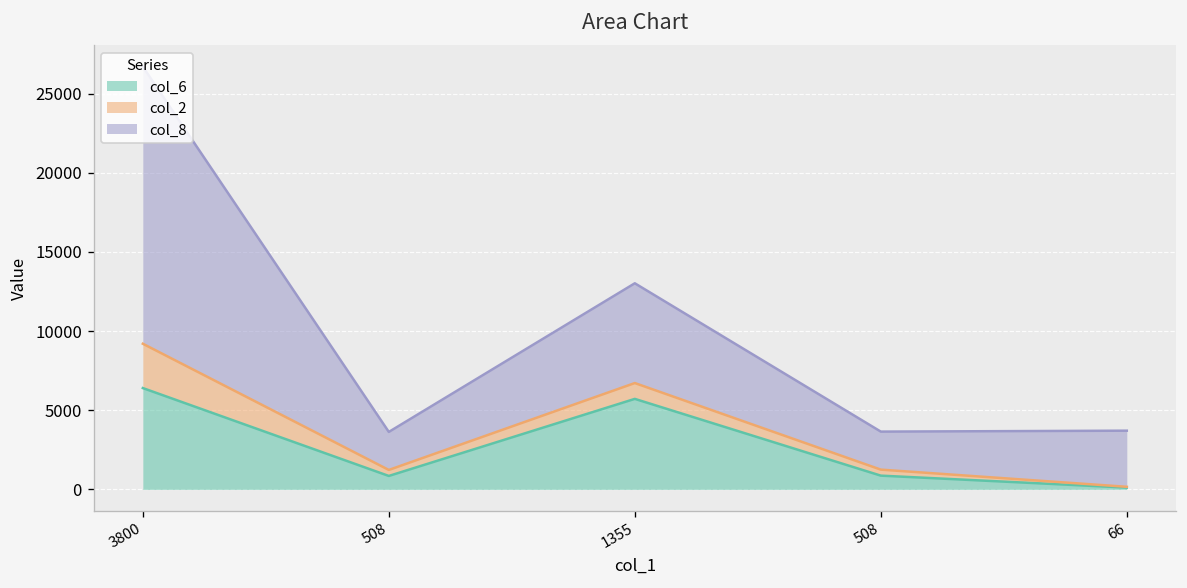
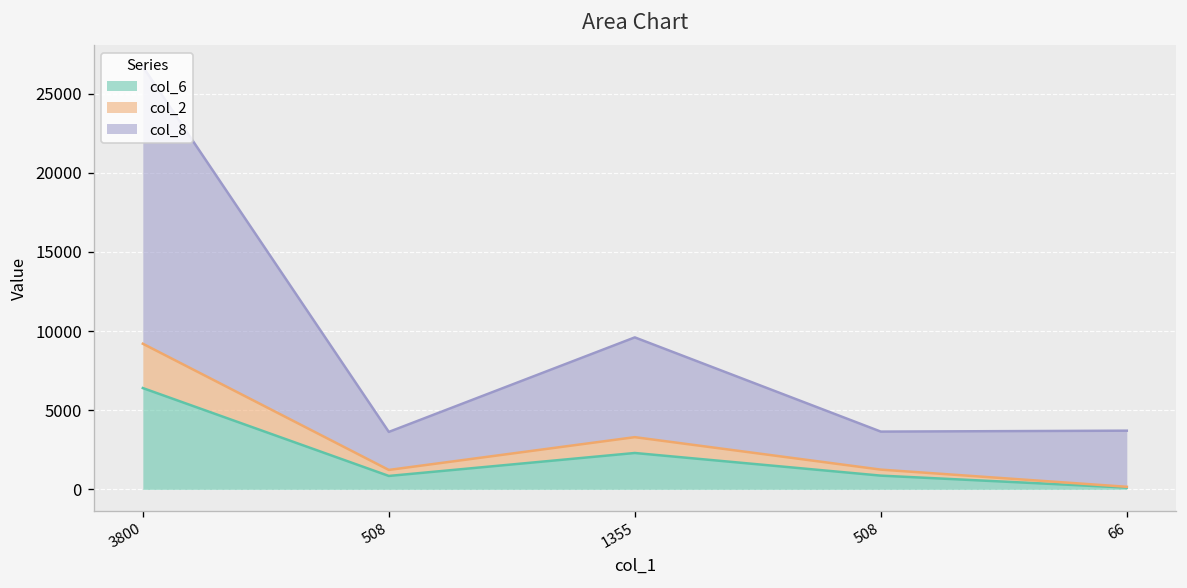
  {
    "col_6": {
      "3800": 6400,
-     "1355": 5700
+     "1355": 2300
    },
    "col_2": {
      "3800": 2800,
      "1355": 1000
    },
    "col_8": {
      "1355": 6300,
      "66": 3500
    }
  }
